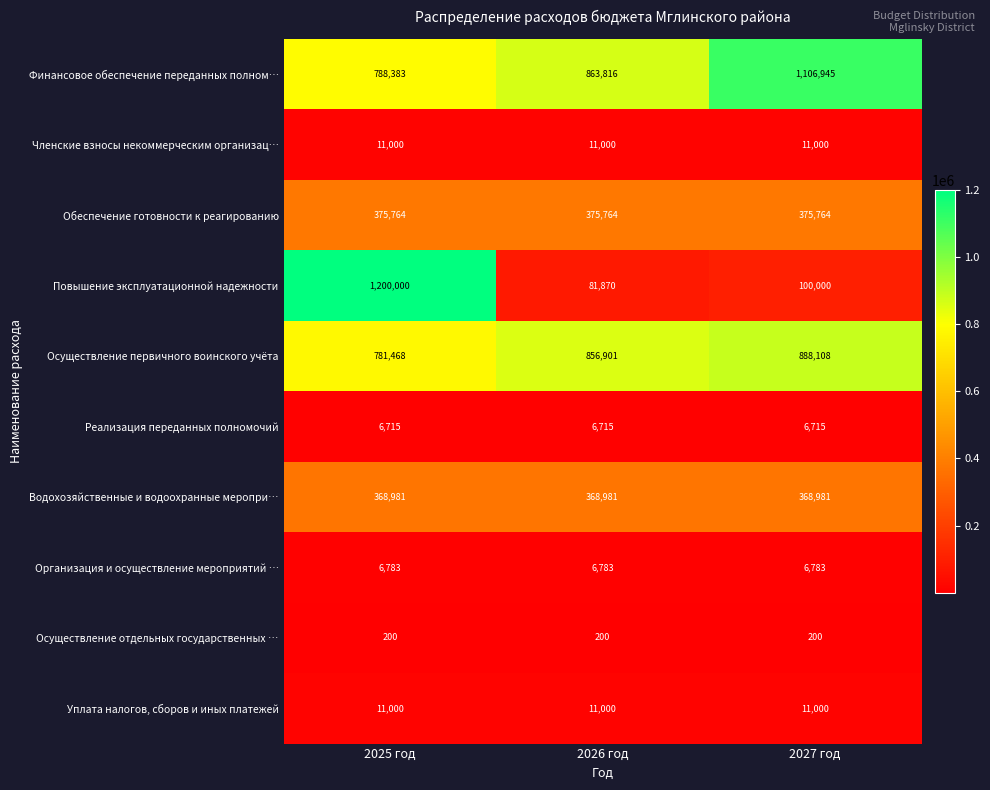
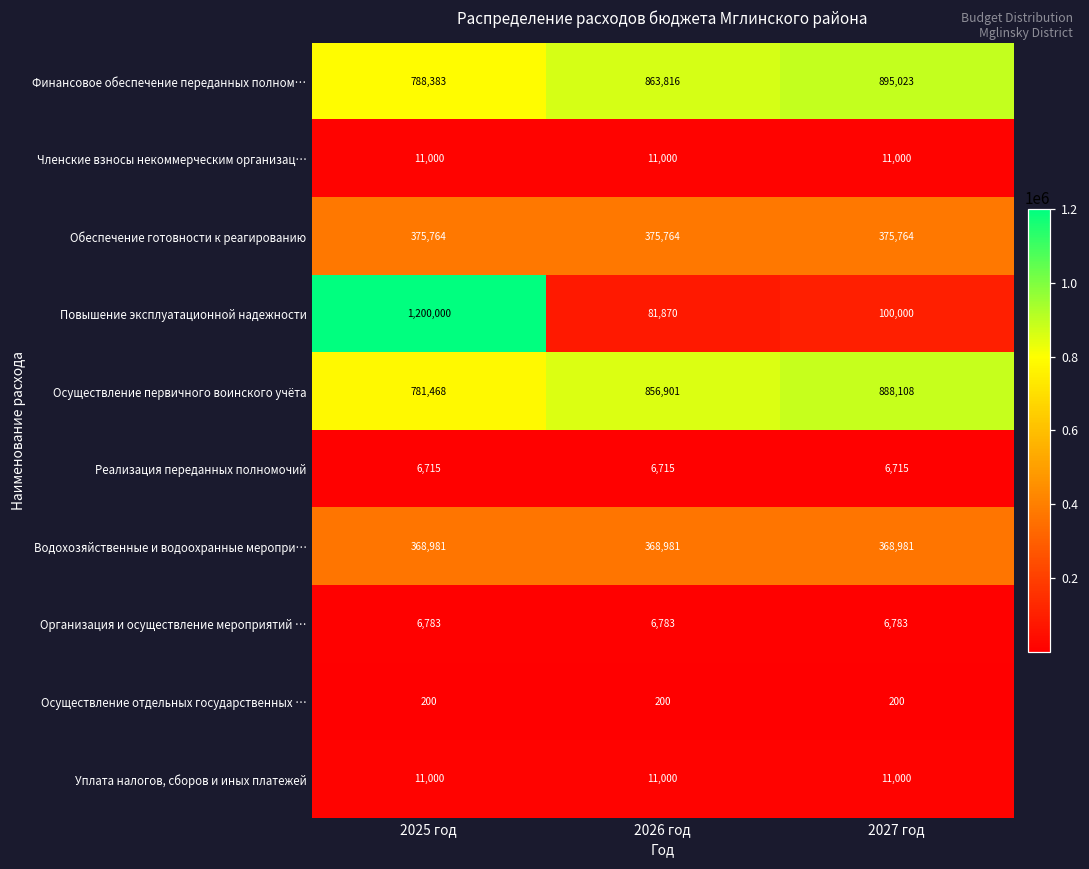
  {
    "Финансовое обеспечение переданных полном…": {
      "2025 год": "788,383",
      "2026 год": "863,816",
-     "2027 год": "1,106,945"
+     "2027 год": "895,023"
    },
    "Членские взносы некоммерческим организац…": {
      "2025 год": "11,000",
      "2026 год": "11,000",
      "2027 год": "11,000"
    },
    "Обеспечение готовности к реагированию": {
      "2025 год": "375,764",
      "2026 год": "375,764",
      "2027 год": "375,764"
    },
    "Повышение эксплуатационной надежности": {
      "2025 год": "1,200,000",
      "2026 год": "81,870",
      "2027 год": "100,000"
    },
    "Осуществление первичного воинского учёта": {
      "2025 год": "781,468",
      "2026 год": "856,901",
      "2027 год": "888,108"
    },
    "Реализация переданных полномочий": {
      "2025 год": "6,715",
      "2026 год": "6,715",
      "2027 год": "6,715"
    },
    "Водохозяйственные и водоохранные меропри…": {
      "2025 год": "368,981",
      "2026 год": "368,981",
      "2027 год": "368,981"
    },
    "Организация и осуществление мероприятий …": {
      "2025 год": "6,783",
      "2026 год": "6,783",
      "2027 год": "6,783"
    },
    "Осуществление отдельных государственных …": {
      "2025 год": "200",
      "2026 год": "200",
      "2027 год": "200"
    },
    "Уплата налогов, сборов и иных платежей": {
      "2025 год": "11,000",
      "2026 год": "11,000",
      "2027 год": "11,000"
    }
  }
